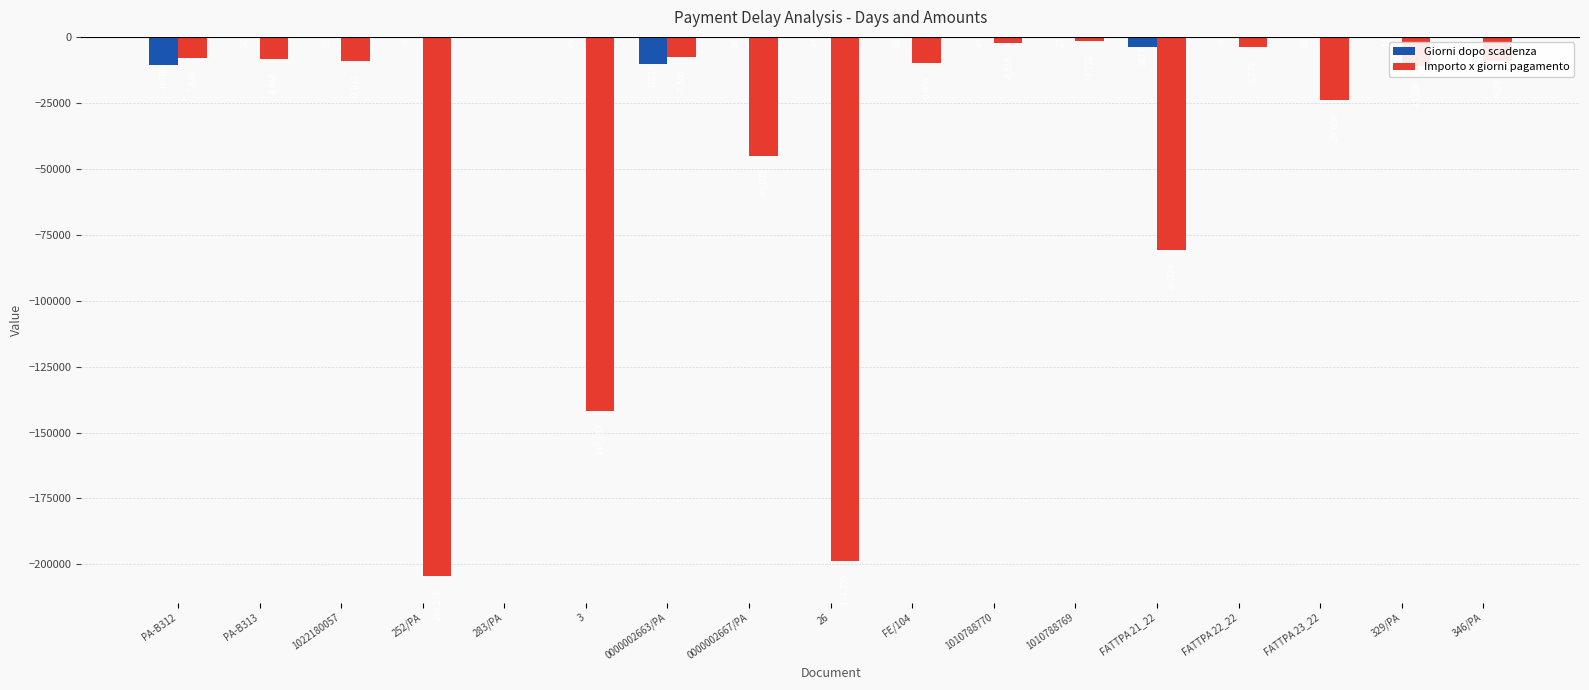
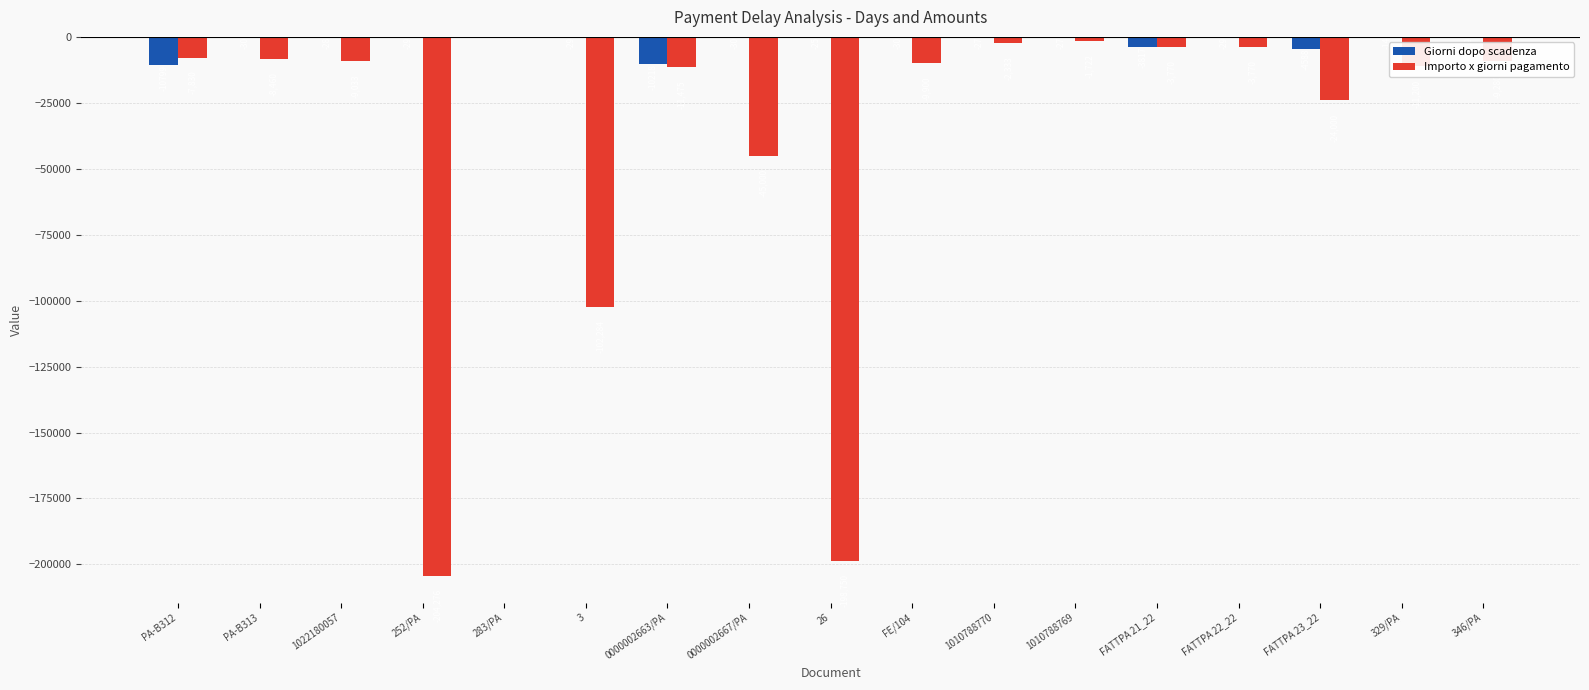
  {
    "Giorni dopo scadenza": {
      "PA-B312": -11000,
      "283/PA": 0,
      "0000002663/PA": -10000,
      "FATTPA 21_22": -4000,
-     "FATTPA 23_22": 0
+     "FATTPA 23_22": -5000
    },
    "Importo x giorni pagamento": {
      "PA-B312": -8000,
      "PA-B313": -8000,
      "1022180057": -9000,
      "252/PA": -204000,
      "283/PA": 0,
-     "3": -142000,
-     "0000002663/PA": -8000,
+     "3": -102000,
+     "0000002663/PA": -11000,
      "0000002667/PA": -45000,
      "26": -199000,
      "FE/104": -10000,
      "1010788770": -2000,
      "1010788769": -2000,
-     "FATTPA 21_22": -81000,
+     "FATTPA 21_22": -4000,
      "FATTPA 22_22": -4000,
      "FATTPA 23_22": -24000
    }
  }
